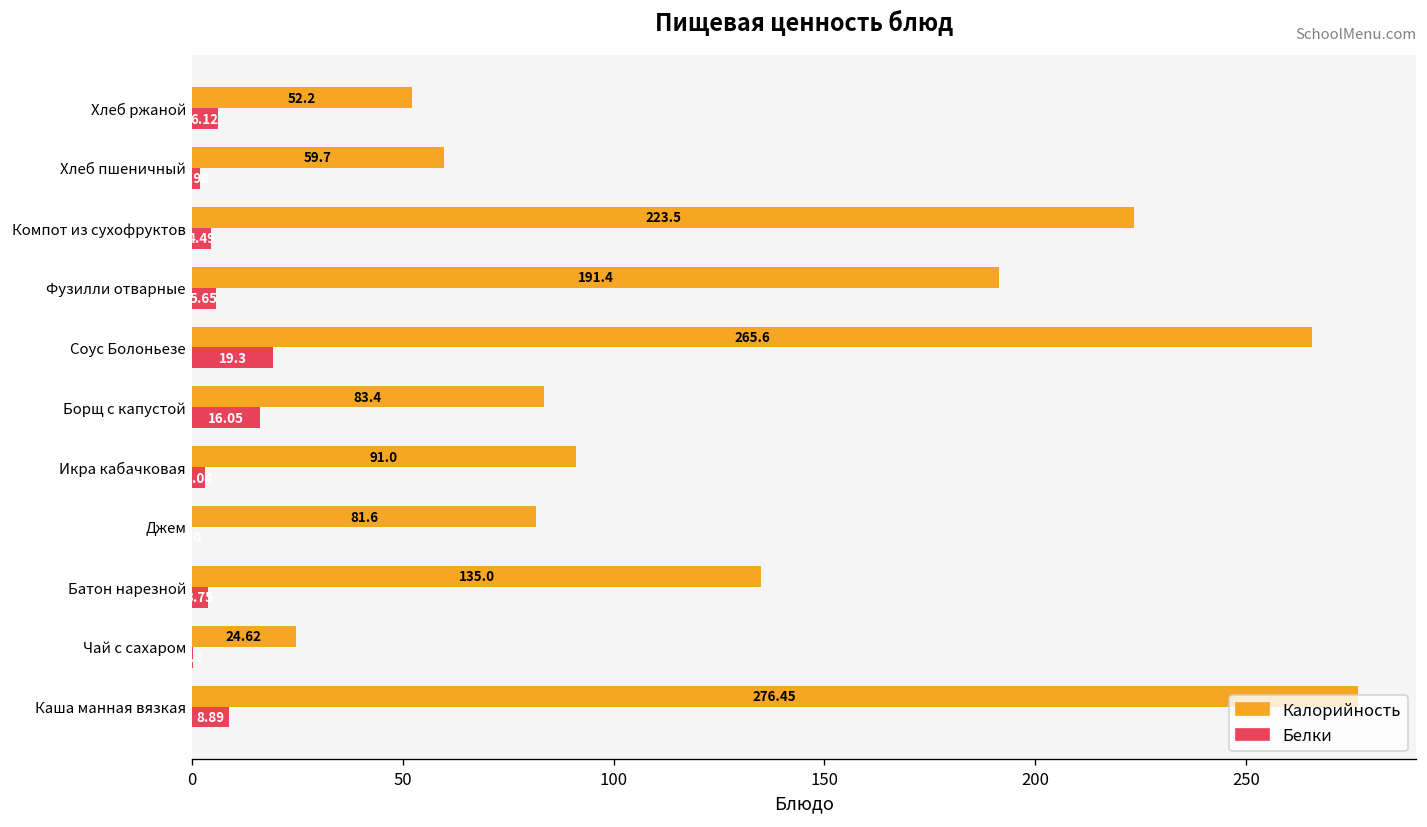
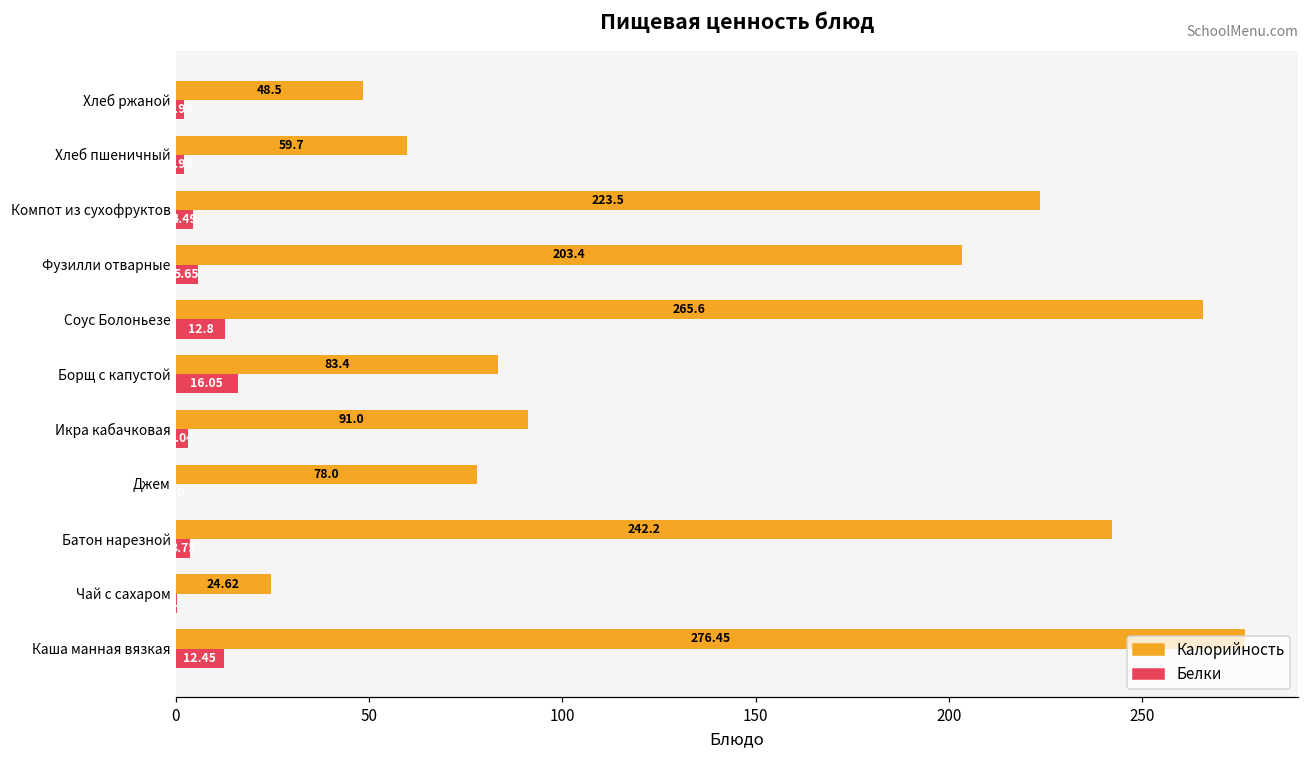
  {
    "Калорийность": {
-     "Хлеб ржаной": 52.2,
+     "Хлеб ржаной": 48.5,
      "Хлеб пшеничный": 59.7,
      "Компот из сухофруктов": 223.5,
-     "Фузилли отварные": 191.4,
+     "Фузилли отварные": 203.4,
      "Соус Болоньезе": 265.6,
      "Борщ с капустой": 83.4,
      "Икра кабачковая": 91.0,
-     "Джем": 81.6,
-     "Батон нарезной": 135.0,
+     "Джем": 78.0,
+     "Батон нарезной": 242.2,
      "Чай с сахаром": 24.62
    },
    "Белки": {
-     "Хлеб ржаной": 6,
+     "Хлеб ржаной": 2,
      "Компот из сухофруктов": 4.49,
      "Фузилли отварные": 5.65,
-     "Соус Болоньезе": 19.3,
+     "Соус Болоньезе": 12.8,
      "Борщ с капустой": 16.05,
      "Батон нарезной": 3.75,
-     "Каша манная вязкая": 8.89
+     "Каша манная вязкая": 12.45
    }
  }
